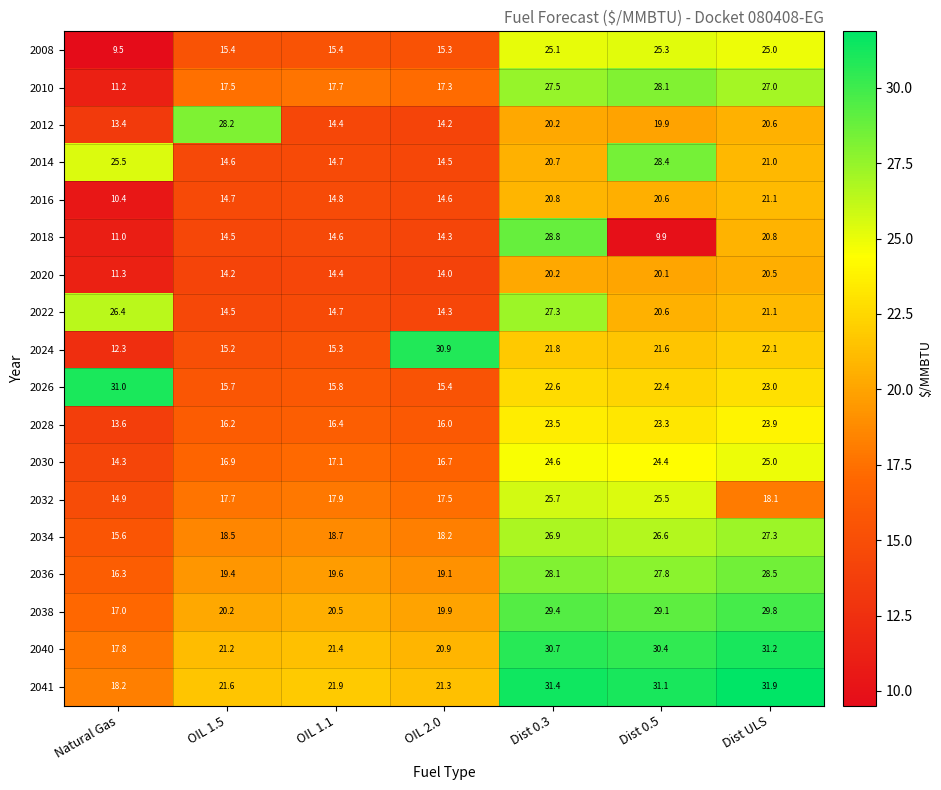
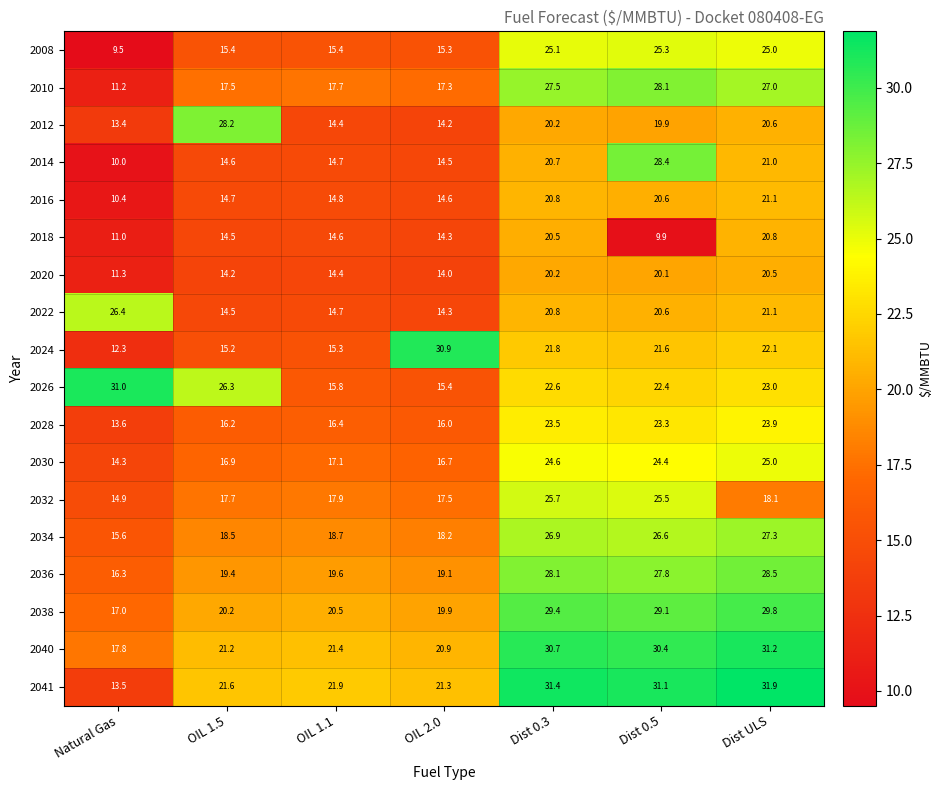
  {
    "2008": {
      "Natural Gas": 9.5,
      "OIL 1.5": 15.4,
      "OIL 1.1": 15.4,
      "OIL 2.0": 15.3,
      "Dist 0.3": 25.1,
      "Dist 0.5": 25.3,
      "Dist ULS": 25.0
    },
    "2010": {
      "Natural Gas": 11.2,
      "OIL 1.5": 17.5,
      "OIL 1.1": 17.7,
      "OIL 2.0": 17.3,
      "Dist 0.3": 27.5,
      "Dist 0.5": 28.1,
      "Dist ULS": 27.0
    },
    "2012": {
      "Natural Gas": 13.4,
      "OIL 1.5": 28.2,
      "OIL 1.1": 14.4,
      "OIL 2.0": 14.2,
      "Dist 0.3": 20.2,
      "Dist 0.5": 19.9,
      "Dist ULS": 20.6
    },
    "2014": {
-     "Natural Gas": 25.5,
+     "Natural Gas": 10.0,
      "OIL 1.5": 14.6,
      "OIL 1.1": 14.7,
      "OIL 2.0": 14.5,
      "Dist 0.3": 20.7,
      "Dist 0.5": 28.4,
      "Dist ULS": 21.0
    },
    "2016": {
      "Natural Gas": 10.4,
      "OIL 1.5": 14.7,
      "OIL 1.1": 14.8,
      "OIL 2.0": 14.6,
      "Dist 0.3": 20.8,
      "Dist 0.5": 20.6,
      "Dist ULS": 21.1
    },
    "2018": {
      "Natural Gas": 11.0,
      "OIL 1.5": 14.5,
      "OIL 1.1": 14.6,
      "OIL 2.0": 14.3,
-     "Dist 0.3": 28.8,
+     "Dist 0.3": 20.5,
      "Dist 0.5": 9.9,
      "Dist ULS": 20.8
    },
    "2020": {
      "Natural Gas": 11.3,
      "OIL 1.5": 14.2,
      "OIL 1.1": 14.4,
      "OIL 2.0": 14.0,
      "Dist 0.3": 20.2,
      "Dist 0.5": 20.1,
      "Dist ULS": 20.5
    },
    "2022": {
      "Natural Gas": 26.4,
      "OIL 1.5": 14.5,
      "OIL 1.1": 14.7,
      "OIL 2.0": 14.3,
-     "Dist 0.3": 27.3,
+     "Dist 0.3": 20.8,
      "Dist 0.5": 20.6,
      "Dist ULS": 21.1
    },
    "2024": {
      "Natural Gas": 12.3,
      "OIL 1.5": 15.2,
      "OIL 1.1": 15.3,
      "OIL 2.0": 30.9,
      "Dist 0.3": 21.8,
      "Dist 0.5": 21.6,
      "Dist ULS": 22.1
    },
    "2026": {
      "Natural Gas": 31.0,
-     "OIL 1.5": 15.7,
+     "OIL 1.5": 26.3,
      "OIL 1.1": 15.8,
      "OIL 2.0": 15.4,
      "Dist 0.3": 22.6,
      "Dist 0.5": 22.4,
      "Dist ULS": 23.0
    },
    "2028": {
      "Natural Gas": 13.6,
      "OIL 1.5": 16.2,
      "OIL 1.1": 16.4,
      "OIL 2.0": 16.0,
      "Dist 0.3": 23.5,
      "Dist 0.5": 23.3,
      "Dist ULS": 23.9
    },
    "2030": {
      "Natural Gas": 14.3,
      "OIL 1.5": 16.9,
      "OIL 1.1": 17.1,
      "OIL 2.0": 16.7,
      "Dist 0.3": 24.6,
      "Dist 0.5": 24.4,
      "Dist ULS": 25.0
    },
    "2032": {
      "Natural Gas": 14.9,
      "OIL 1.5": 17.7,
      "OIL 1.1": 17.9,
      "OIL 2.0": 17.5,
      "Dist 0.3": 25.7,
      "Dist 0.5": 25.5,
      "Dist ULS": 18.1
    },
    "2034": {
      "Natural Gas": 15.6,
      "OIL 1.5": 18.5,
      "OIL 1.1": 18.7,
      "OIL 2.0": 18.2,
      "Dist 0.3": 26.9,
      "Dist 0.5": 26.6,
      "Dist ULS": 27.3
    },
    "2036": {
      "Natural Gas": 16.3,
      "OIL 1.5": 19.4,
      "OIL 1.1": 19.6,
      "OIL 2.0": 19.1,
      "Dist 0.3": 28.1,
      "Dist 0.5": 27.8,
      "Dist ULS": 28.5
    },
    "2038": {
      "Natural Gas": 17.0,
      "OIL 1.5": 20.2,
      "OIL 1.1": 20.5,
      "OIL 2.0": 19.9,
      "Dist 0.3": 29.4,
      "Dist 0.5": 29.1,
      "Dist ULS": 29.8
    },
    "2040": {
      "Natural Gas": 17.8,
      "OIL 1.5": 21.2,
      "OIL 1.1": 21.4,
      "OIL 2.0": 20.9,
      "Dist 0.3": 30.7,
      "Dist 0.5": 30.4,
      "Dist ULS": 31.2
    },
    "2041": {
-     "Natural Gas": 18.2,
+     "Natural Gas": 13.5,
      "OIL 1.5": 21.6,
      "OIL 1.1": 21.9,
      "OIL 2.0": 21.3,
      "Dist 0.3": 31.4,
      "Dist 0.5": 31.1,
      "Dist ULS": 31.9
    }
  }
